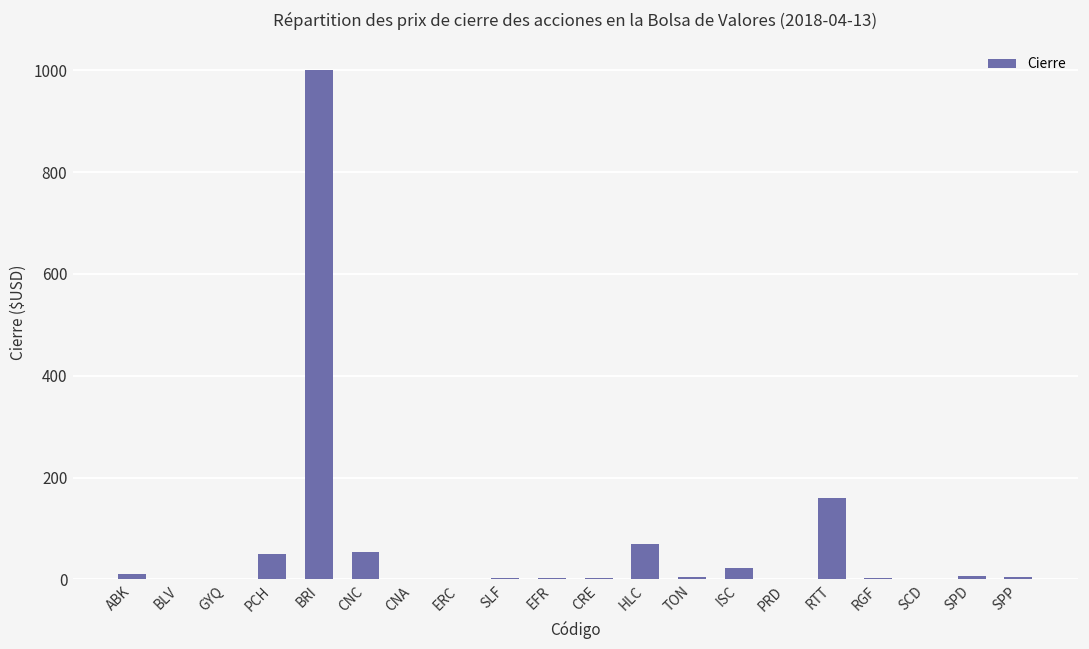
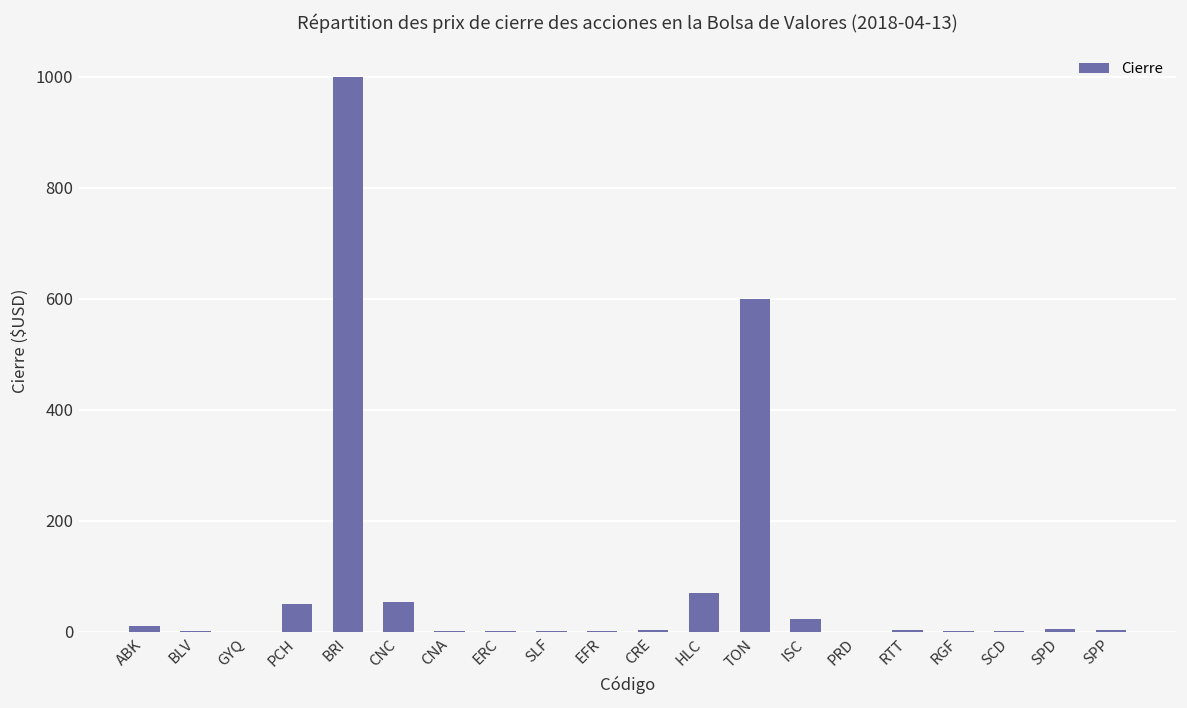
  {
    "ABK": 10,
    "PCH": 50,
    "BRI": 1000,
    "CNC": 50,
    "HLC": 70,
-   "TON": 0,
+   "TON": 600,
    "ISC": 20,
-   "RTT": 160,
+   "RTT": 0,
    "SPD": 10
  }
